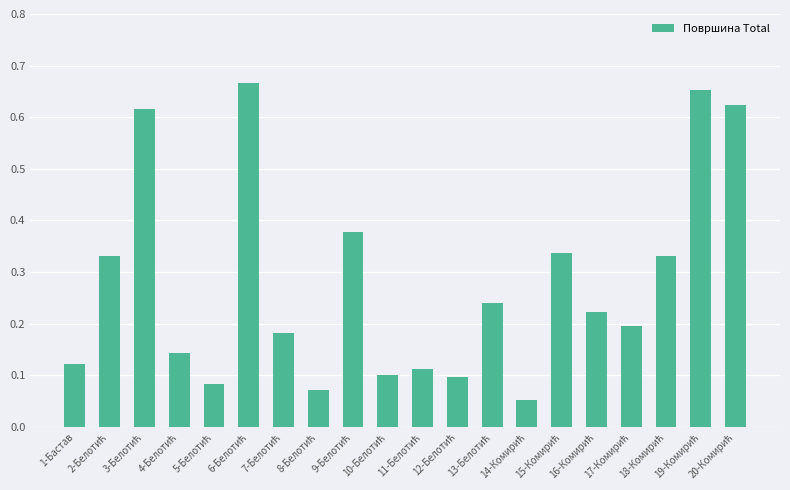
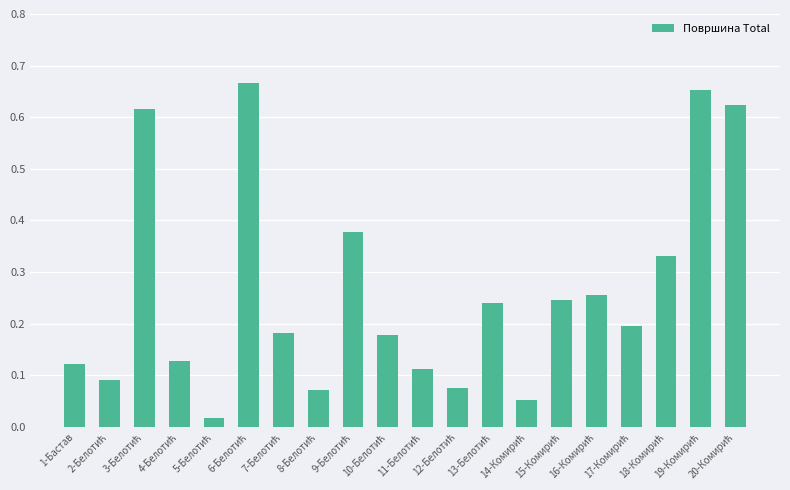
  {
    "1-Бастав": 0.12,
-   "2-Белотић": 0.33,
+   "2-Белотић": 0.09,
    "3-Белотић": 0.62,
-   "4-Белотић": 0.14,
-   "5-Белотић": 0.08,
+   "4-Белотић": 0.13,
+   "5-Белотић": 0.02,
    "6-Белотић": 0.67,
    "7-Белотић": 0.18,
    "8-Белотић": 0.07,
    "9-Белотић": 0.38,
-   "10-Белотић": 0.10,
+   "10-Белотић": 0.18,
    "11-Белотић": 0.11,
-   "12-Белотић": 0.10,
+   "12-Белотић": 0.08,
    "13-Белотић": 0.24,
    "14-Комирић": 0.05,
-   "15-Комирић": 0.34,
-   "16-Комирић": 0.22,
+   "15-Комирић": 0.25,
+   "16-Комирић": 0.26,
    "17-Комирић": 0.20,
    "18-Комирић": 0.33,
    "19-Комирић": 0.65,
    "20-Комирић": 0.62
  }
